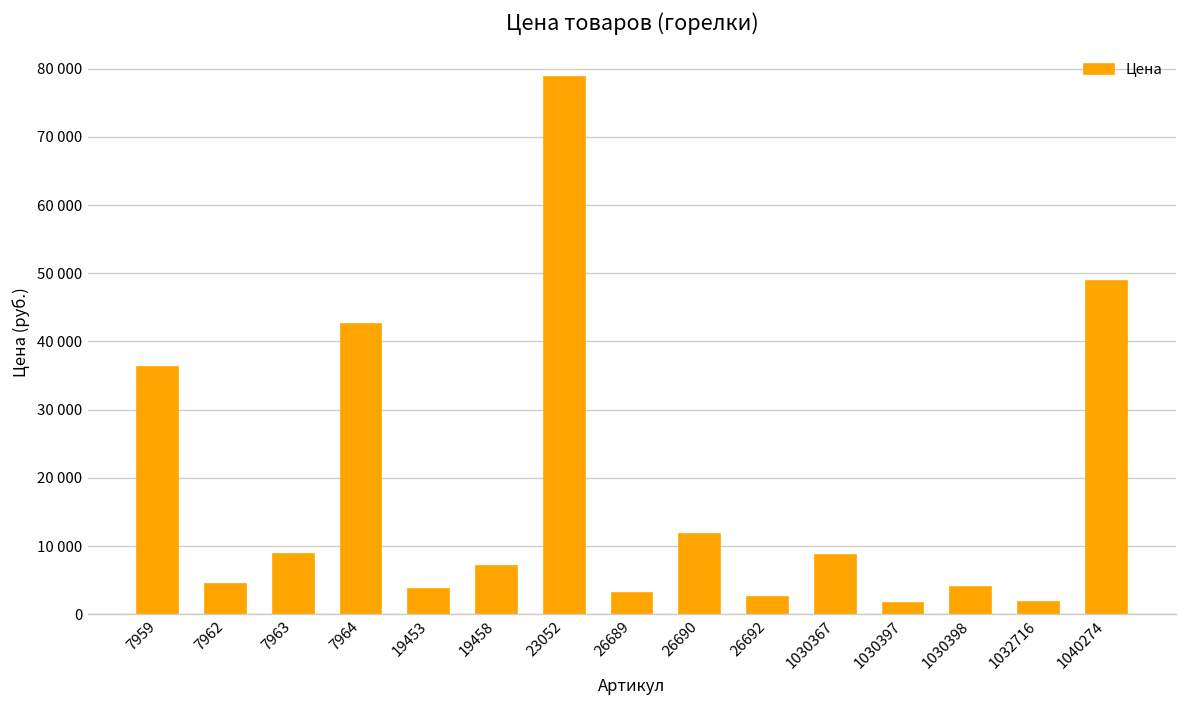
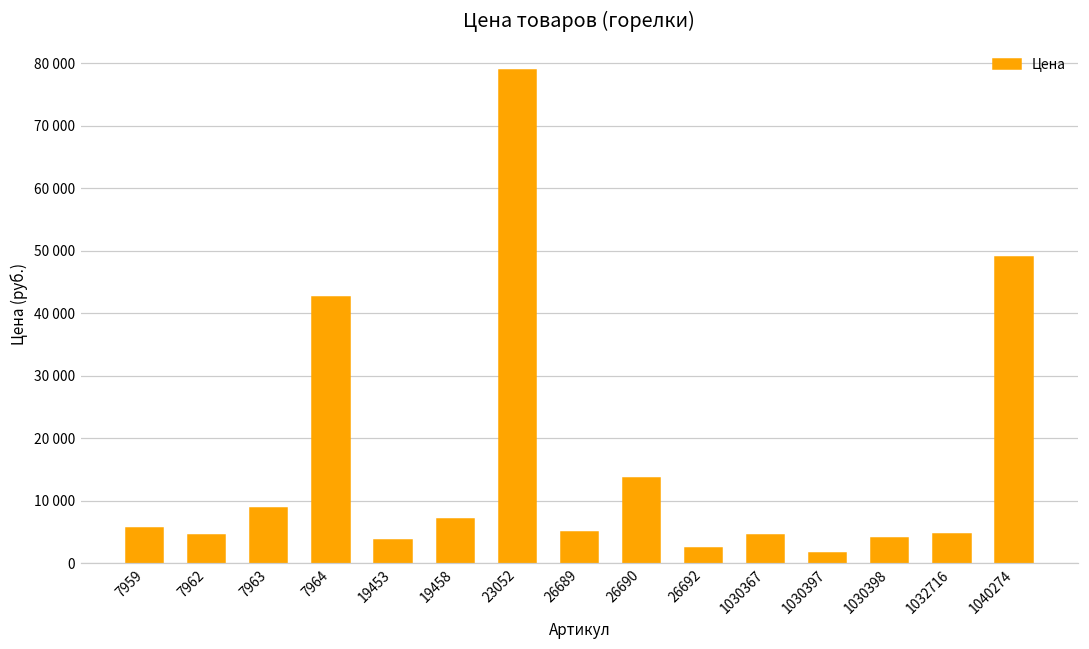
  {
-   "7959": 36000,
+   "7959": 6000,
    "7962": 4000,
    "7963": 9000,
    "7964": 43000,
    "19453": 4000,
    "19458": 7000,
    "23052": 79000,
-   "26689": 3000,
-   "26690": 12000,
+   "26689": 5000,
+   "26690": 14000,
    "26692": 2000,
-   "1030367": 9000,
+   "1030367": 5000,
    "1030397": 2000,
    "1030398": 4000,
-   "1032716": 2000,
+   "1032716": 5000,
    "1040274": 49000
  }
